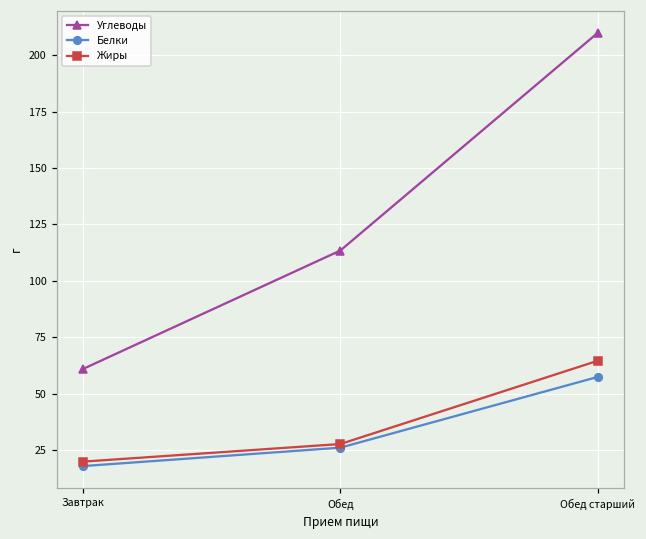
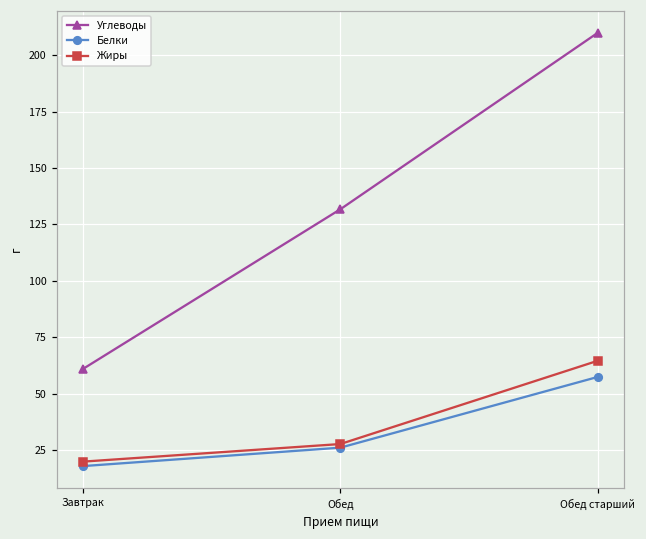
  {
    "Углеводы": {
      "Завтрак": 61,
-     "Обед": 113,
+     "Обед": 132,
      "Обед старший": 210
    },
    "Белки": {
      "Завтрак": 18,
      "Обед": 26,
      "Обед старший": 57
    },
    "Жиры": {
      "Завтрак": 20,
      "Обед": 28,
      "Обед старший": 65
    }
  }
